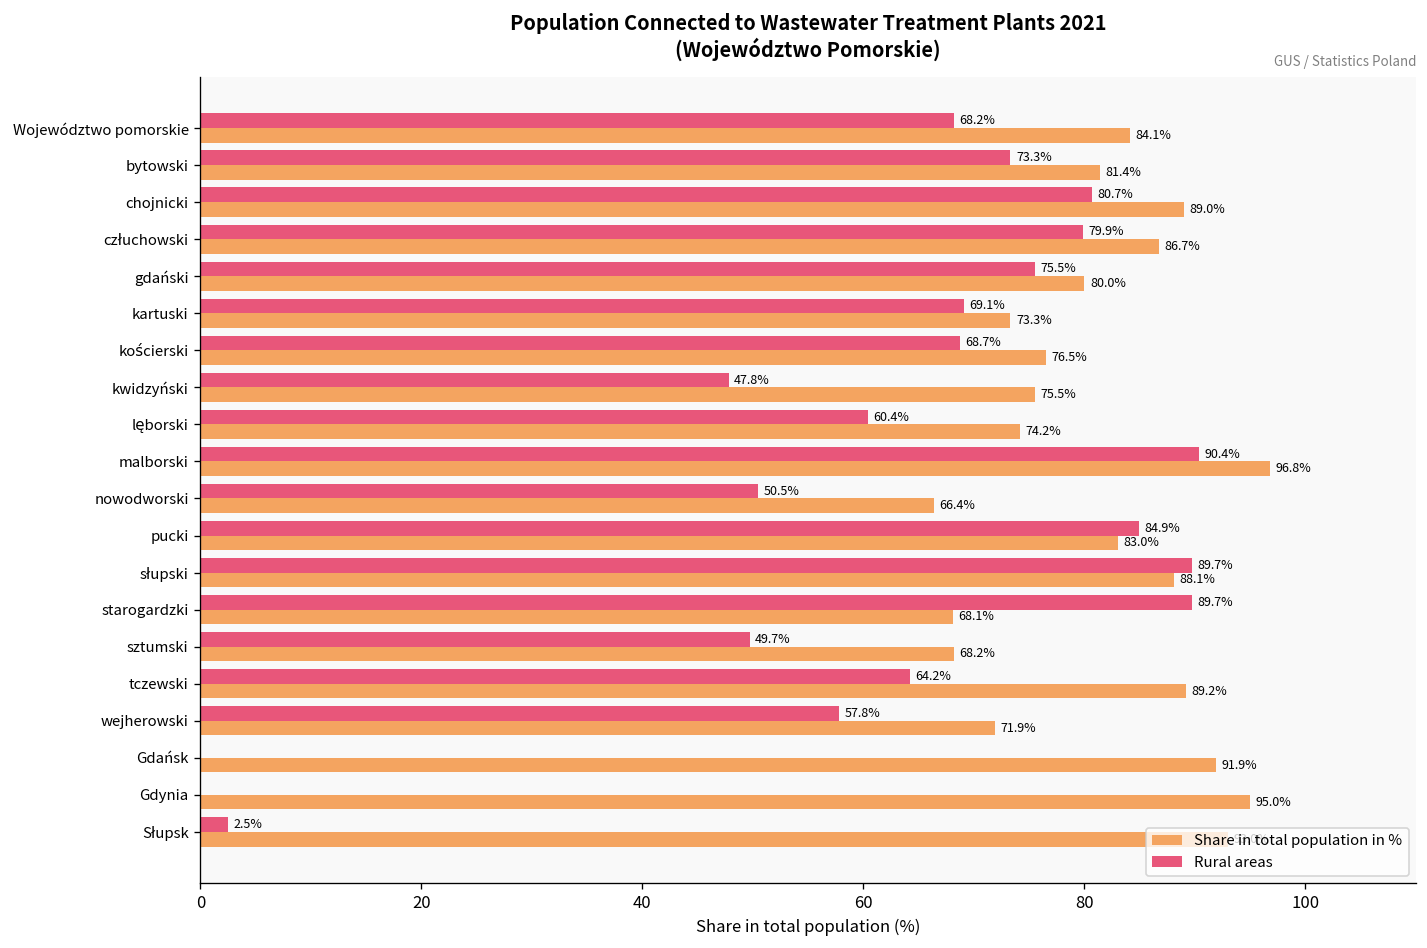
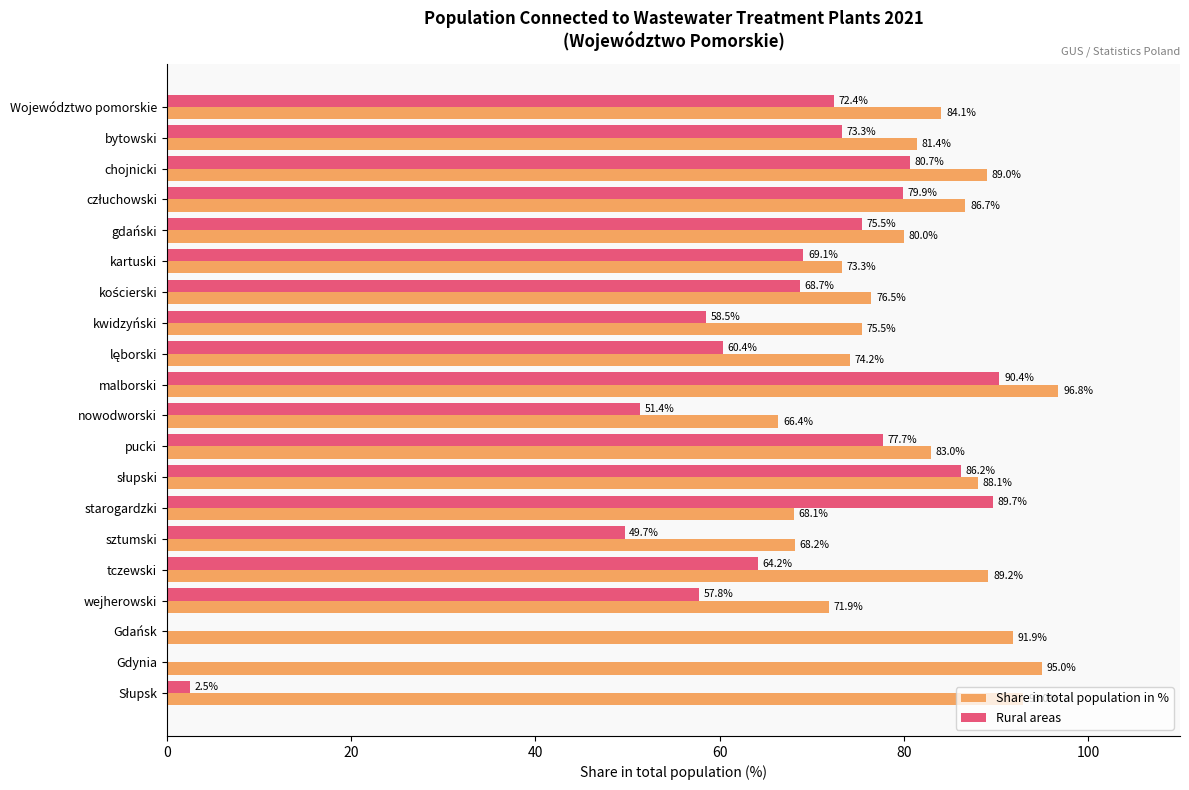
  {
    "Share in total population in %": {
      "Województwo pomorskie": "84.1%",
      "bytowski": "81.4%",
      "chojnicki": "89.0%",
      "człuchowski": "86.7%",
      "gdański": "80.0%",
      "kartuski": "73.3%",
      "kościerski": "76.5%",
      "kwidzyński": "75.5%",
      "lęborski": "74.2%",
      "malborski": "96.8%",
      "nowodworski": "66.4%",
      "pucki": "83.0%",
      "słupski": "88.1%",
      "starogardzki": "68.1%",
      "sztumski": "68.2%",
      "tczewski": "89.2%",
      "wejherowski": "71.9%",
      "Gdańsk": "91.9%",
      "Gdynia": "95.0%"
    },
    "Rural areas": {
-     "Województwo pomorskie": "68.2%",
+     "Województwo pomorskie": "72.4%",
      "bytowski": "73.3%",
      "chojnicki": "80.7%",
      "człuchowski": "79.9%",
      "gdański": "75.5%",
      "kartuski": "69.1%",
      "kościerski": "68.7%",
-     "kwidzyński": "47.8%",
+     "kwidzyński": "58.5%",
      "lęborski": "60.4%",
      "malborski": "90.4%",
-     "nowodworski": "50.5%",
-     "pucki": "84.9%",
-     "słupski": "89.7%",
+     "nowodworski": "51.4%",
+     "pucki": "77.7%",
+     "słupski": "86.2%",
      "starogardzki": "89.7%",
      "sztumski": "49.7%",
      "tczewski": "64.2%",
      "wejherowski": "57.8%",
      "Słupsk": "2.5%"
    }
  }
